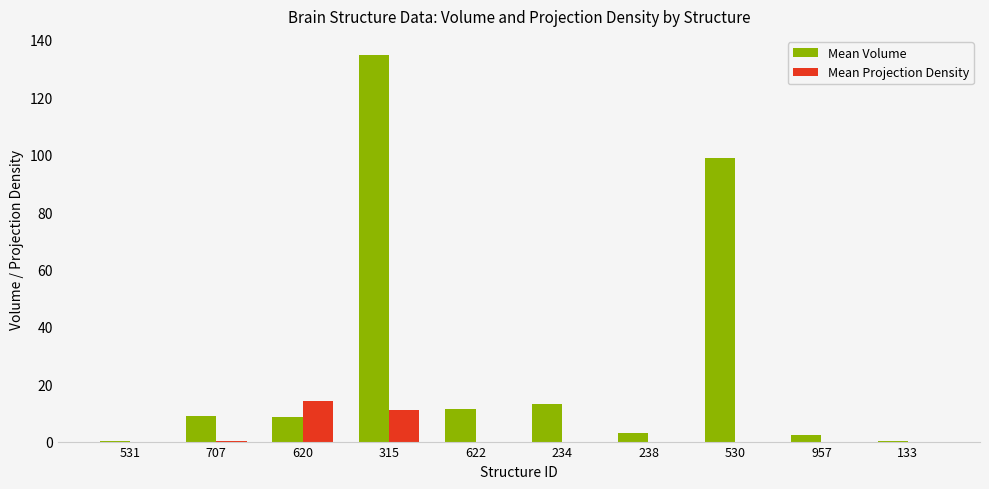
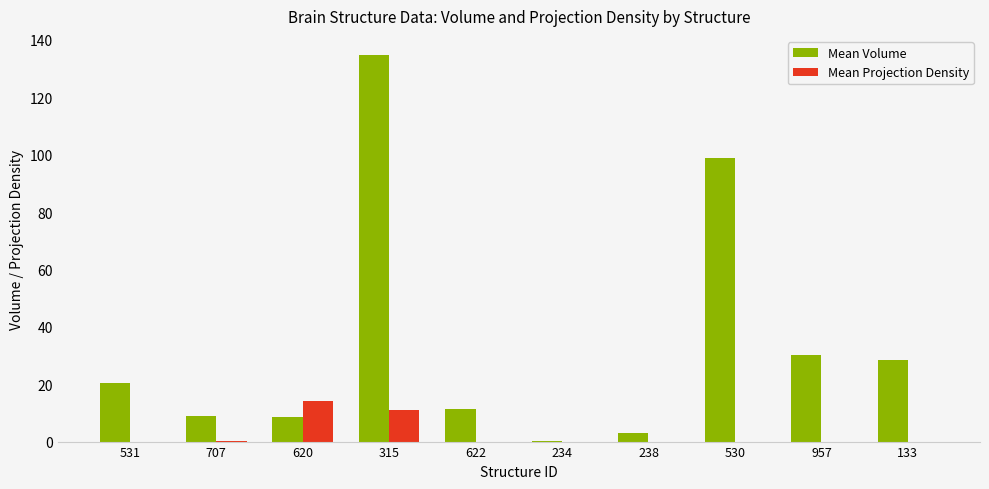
  {
    "Mean Volume": {
-     "531": 0,
+     "531": 20,
      "707": 9,
      "620": 9,
      "315": 135,
      "622": 11,
-     "234": 13,
+     "234": 0,
      "238": 3,
      "530": 99,
-     "957": 2,
-     "133": 0
+     "957": 30,
+     "133": 28
    },
    "Mean Projection Density": {
      "620": 14,
      "315": 11,
      "622": 0,
      "234": 0,
      "238": 0
    }
  }
